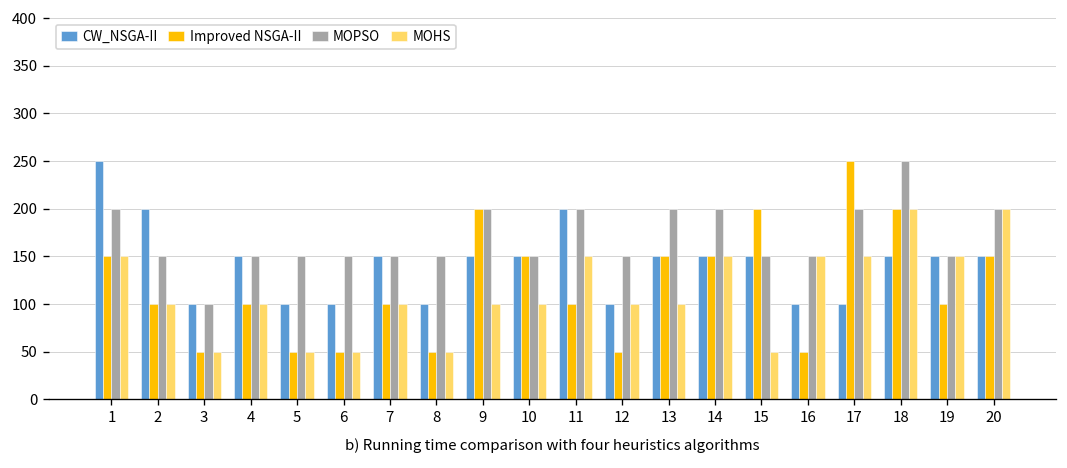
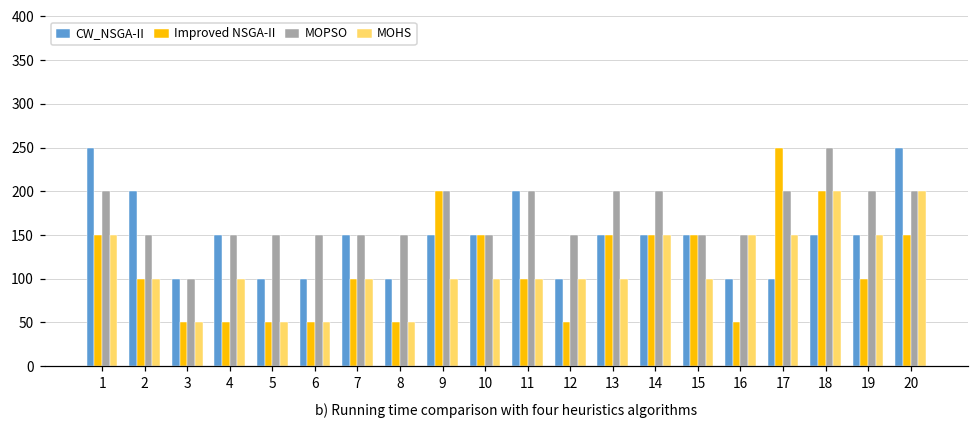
  {
    "CW_NSGA-II": {
      "1": 250,
      "2": 200,
      "3": 100,
      "4": 150,
      "5": 100,
      "6": 100,
      "7": 150,
      "8": 100,
      "9": 150,
      "10": 150,
      "11": 200,
      "12": 100,
      "13": 150,
      "14": 150,
      "15": 150,
      "16": 100,
      "17": 100,
      "18": 150,
      "19": 150,
-     "20": 150
+     "20": 250
    },
    "Improved NSGA-II": {
      "1": 150,
      "2": 100,
      "3": 50,
-     "4": 100,
+     "4": 50,
      "5": 50,
      "6": 50,
      "7": 100,
      "8": 50,
      "9": 200,
      "10": 150,
      "11": 100,
      "12": 50,
      "13": 150,
      "14": 150,
-     "15": 200,
+     "15": 150,
      "16": 50,
      "17": 250,
      "18": 200,
      "19": 100,
      "20": 150
    },
    "MOPSO": {
      "1": 200,
      "2": 150,
      "3": 100,
      "4": 150,
      "5": 150,
      "6": 150,
      "7": 150,
      "8": 150,
      "9": 200,
      "10": 150,
      "11": 200,
      "12": 150,
      "13": 200,
      "14": 200,
      "15": 150,
      "16": 150,
      "17": 200,
      "18": 250,
-     "19": 150,
+     "19": 200,
      "20": 200
    },
    "MOHS": {
      "1": 150,
      "2": 100,
      "3": 50,
      "4": 100,
      "5": 50,
      "6": 50,
      "7": 100,
      "8": 50,
      "9": 100,
      "10": 100,
-     "11": 150,
+     "11": 100,
      "12": 100,
      "13": 100,
      "14": 150,
-     "15": 50,
+     "15": 100,
      "16": 150,
      "17": 150,
      "18": 200,
      "19": 150,
      "20": 200
    }
  }
